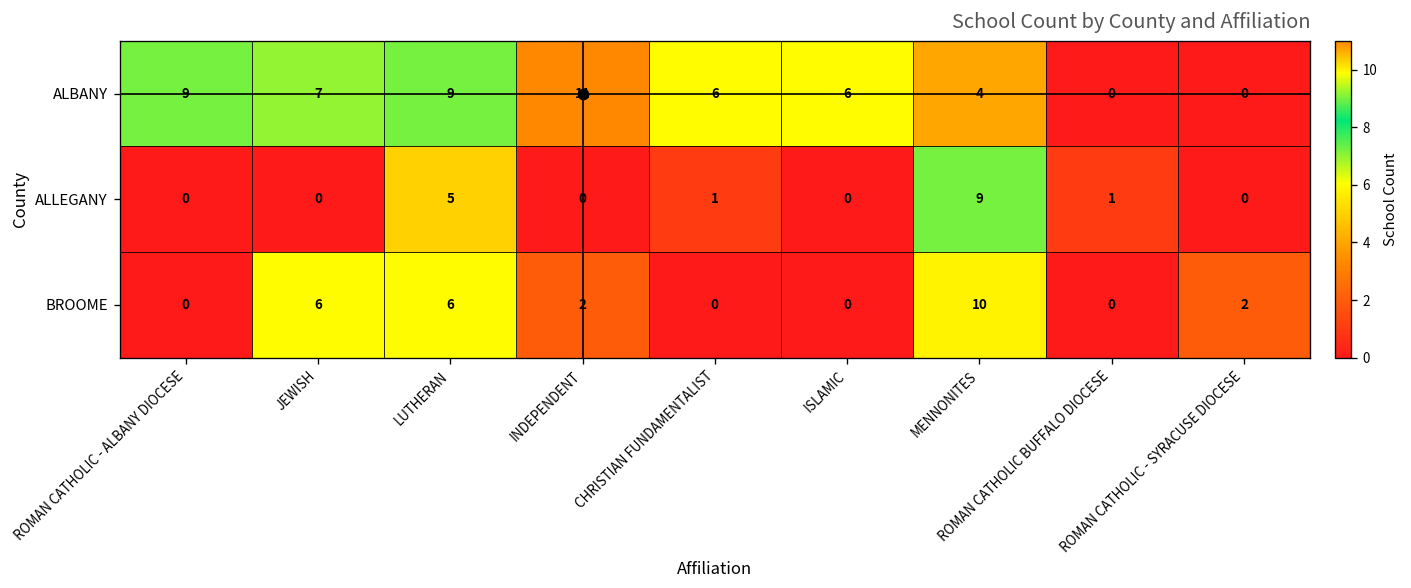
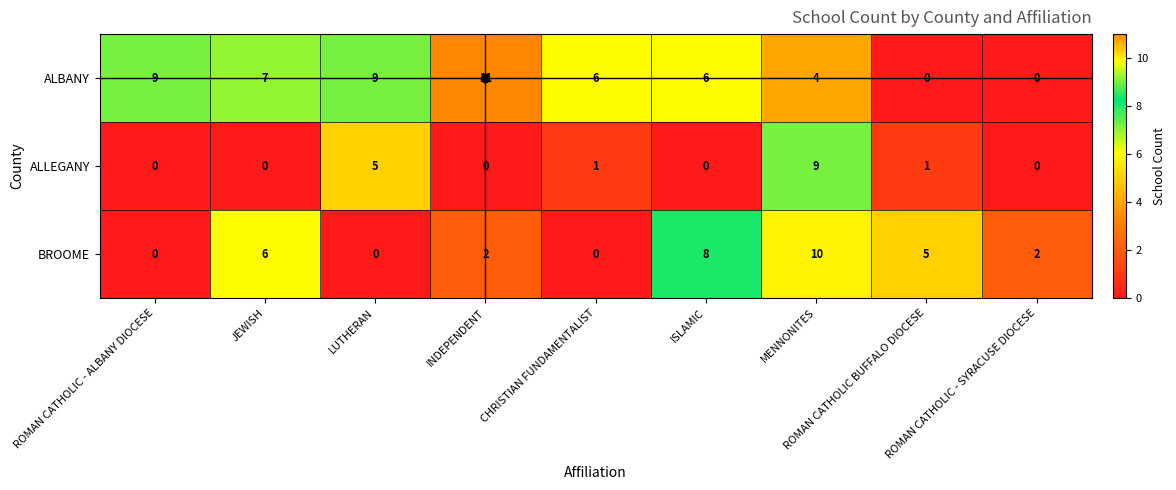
  {
    "ALBANY": {
      "ROMAN CATHOLIC - ALBANY DIOCESE": 9,
      "JEWISH": 7,
      "LUTHERAN": 9,
      "CHRISTIAN FUNDAMENTALIST": 6,
      "ISLAMIC": 6,
      "MENNONITES": 4,
      "ROMAN CATHOLIC BUFFALO DIOCESE": 0,
      "ROMAN CATHOLIC - SYRACUSE DIOCESE": 0
    },
    "ALLEGANY": {
      "ROMAN CATHOLIC - ALBANY DIOCESE": 0,
      "JEWISH": 0,
      "LUTHERAN": 5,
      "INDEPENDENT": 0,
      "CHRISTIAN FUNDAMENTALIST": 1,
      "ISLAMIC": 0,
      "MENNONITES": 9,
      "ROMAN CATHOLIC BUFFALO DIOCESE": 1,
      "ROMAN CATHOLIC - SYRACUSE DIOCESE": 0
    },
    "BROOME": {
      "ROMAN CATHOLIC - ALBANY DIOCESE": 0,
      "JEWISH": 6,
-     "LUTHERAN": 6,
+     "LUTHERAN": 0,
      "INDEPENDENT": 2,
      "CHRISTIAN FUNDAMENTALIST": 0,
-     "ISLAMIC": 0,
+     "ISLAMIC": 8,
      "MENNONITES": 10,
-     "ROMAN CATHOLIC BUFFALO DIOCESE": 0,
+     "ROMAN CATHOLIC BUFFALO DIOCESE": 5,
      "ROMAN CATHOLIC - SYRACUSE DIOCESE": 2
    }
  }
